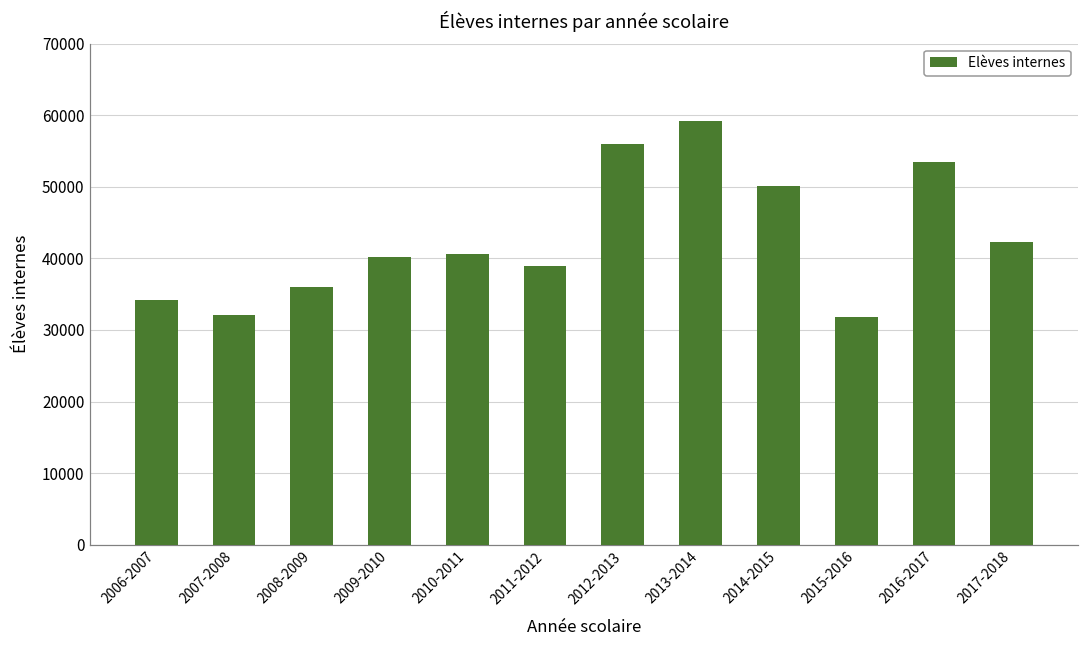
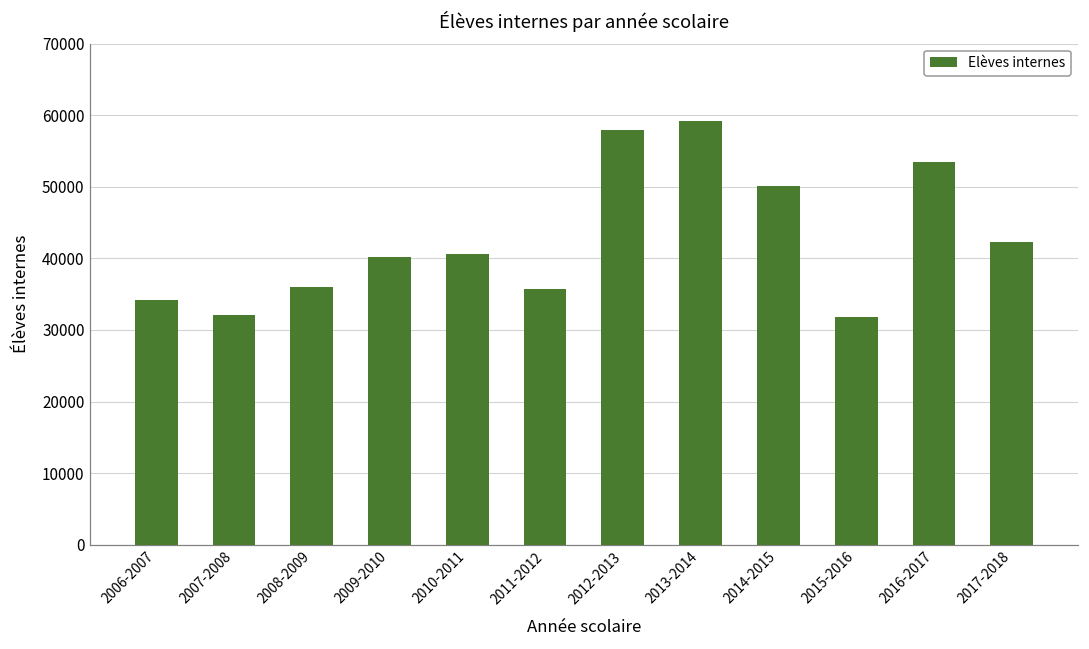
  {
    "2006-2007": 34000,
    "2007-2008": 32000,
    "2008-2009": 36000,
    "2009-2010": 40000,
    "2010-2011": 41000,
-   "2011-2012": 39000,
-   "2012-2013": 56000,
+   "2011-2012": 36000,
+   "2012-2013": 58000,
    "2013-2014": 59000,
    "2014-2015": 50000,
    "2015-2016": 32000,
    "2016-2017": 54000,
    "2017-2018": 42000
  }
